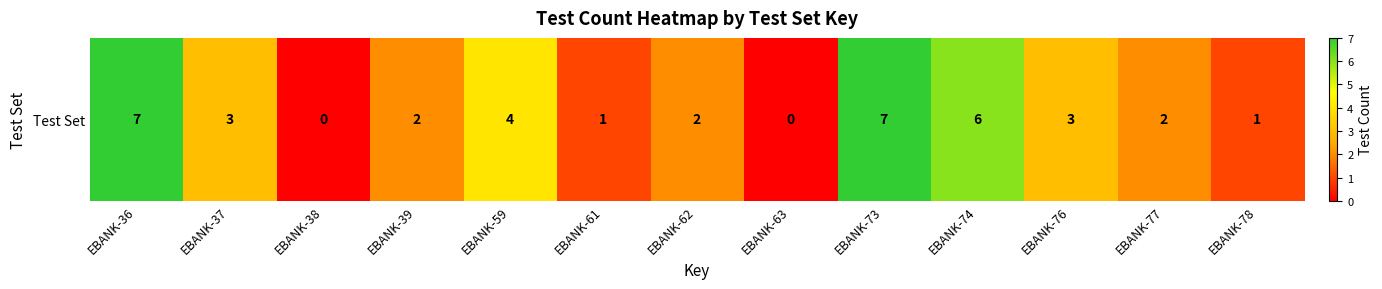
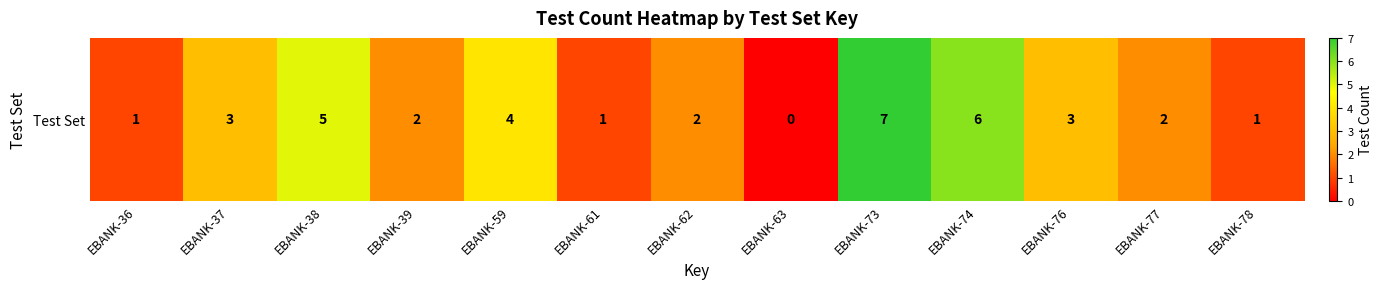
  {
    "Test Set": {
-     "EBANK-36": 7,
+     "EBANK-36": 1,
      "EBANK-37": 3,
-     "EBANK-38": 0,
+     "EBANK-38": 5,
      "EBANK-39": 2,
      "EBANK-59": 4,
      "EBANK-61": 1,
      "EBANK-62": 2,
      "EBANK-63": 0,
      "EBANK-73": 7,
      "EBANK-74": 6,
      "EBANK-76": 3,
      "EBANK-77": 2,
      "EBANK-78": 1
    }
  }
